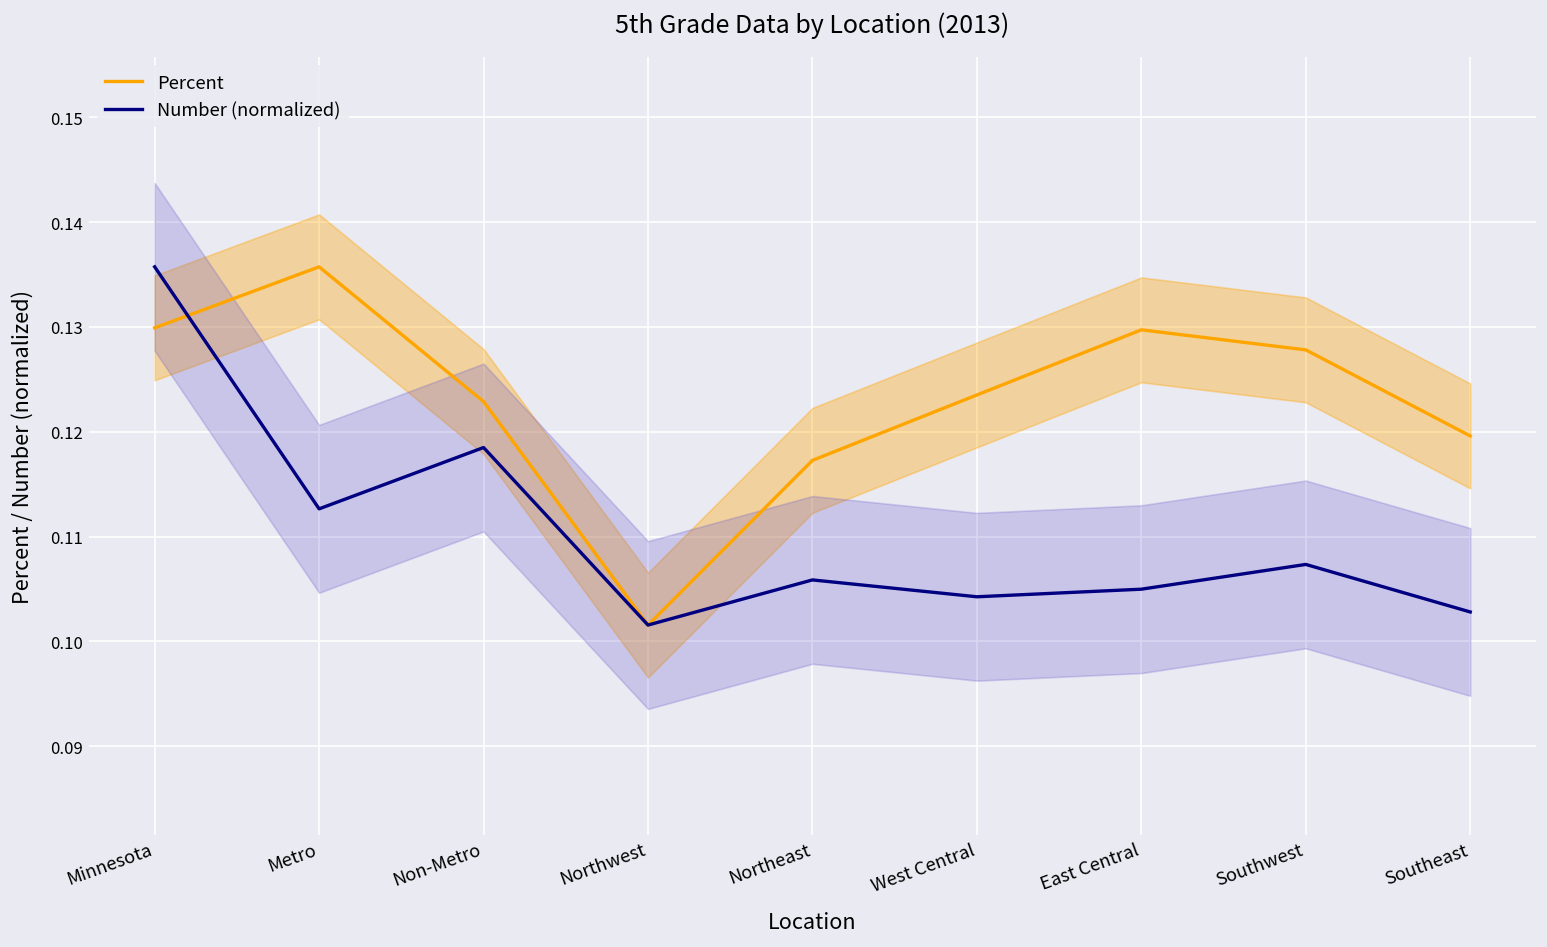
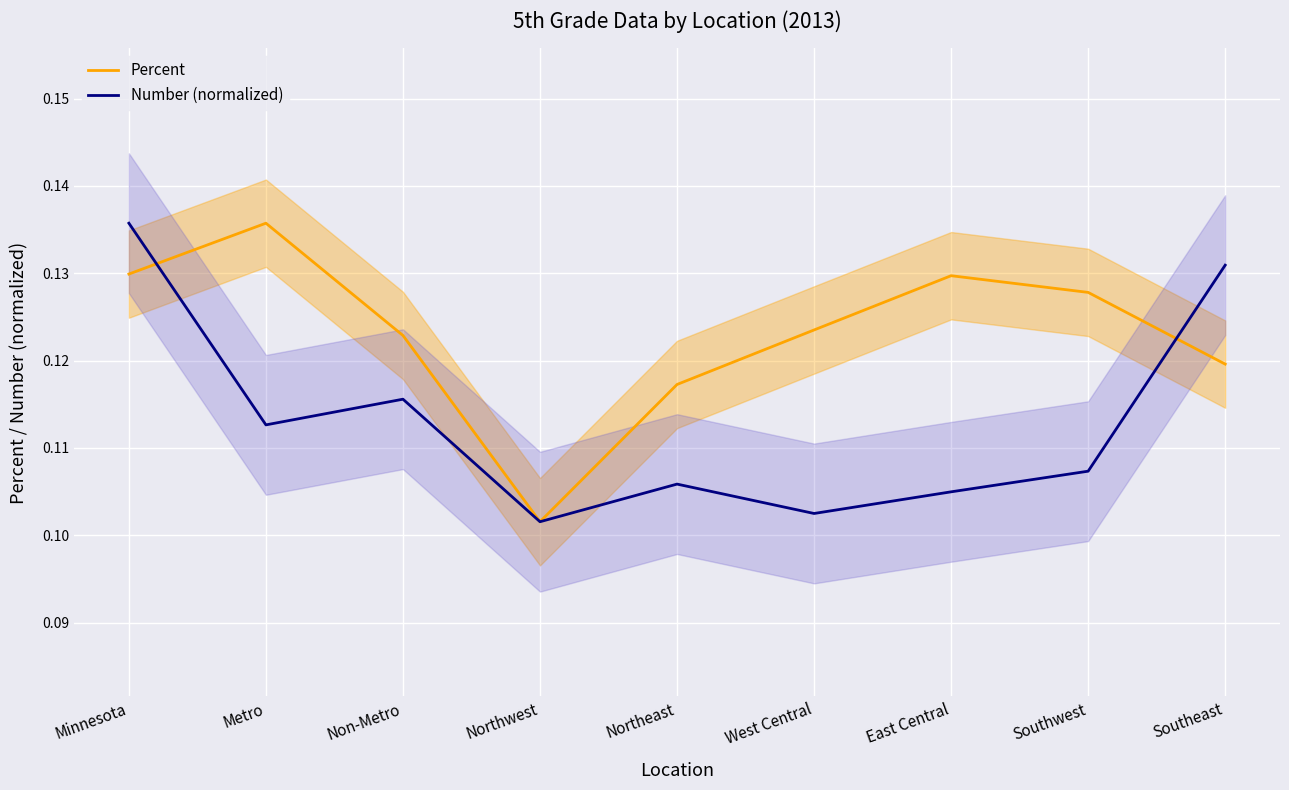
  {
    "Number (normalized)": {
      "Minnesota": 0.136,
      "Metro": 0.113,
-     "Non-Metro": 0.118,
+     "Non-Metro": 0.116,
      "Northeast": 0.106,
-     "West Central": 0.104,
+     "West Central": 0.103,
      "East Central": 0.105,
      "Southwest": 0.107,
-     "Southeast": 0.103
+     "Southeast": 0.131
    }
  }
